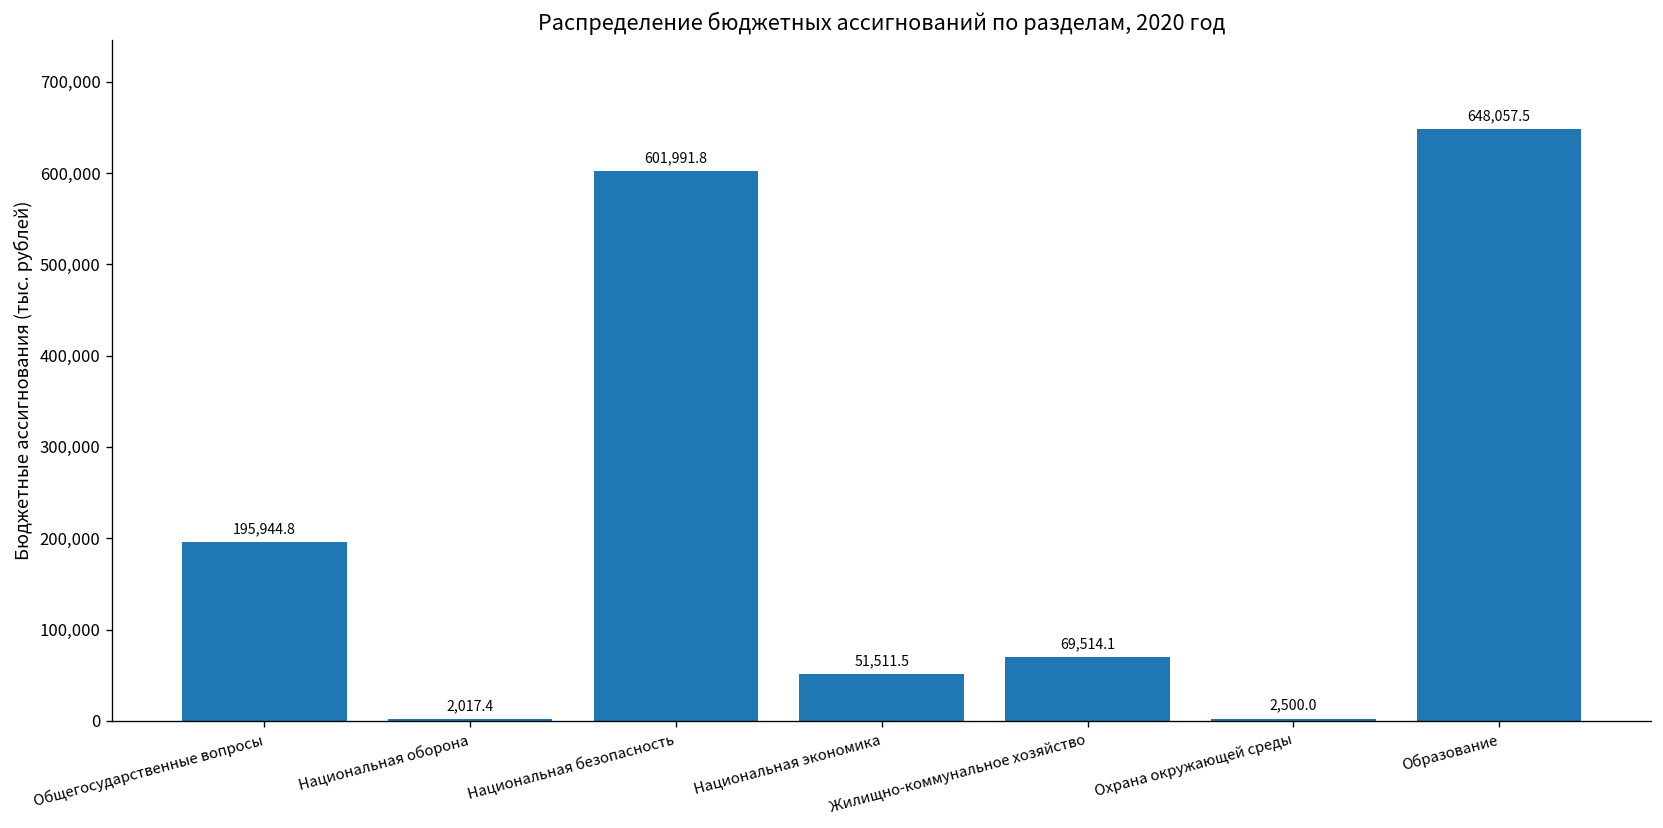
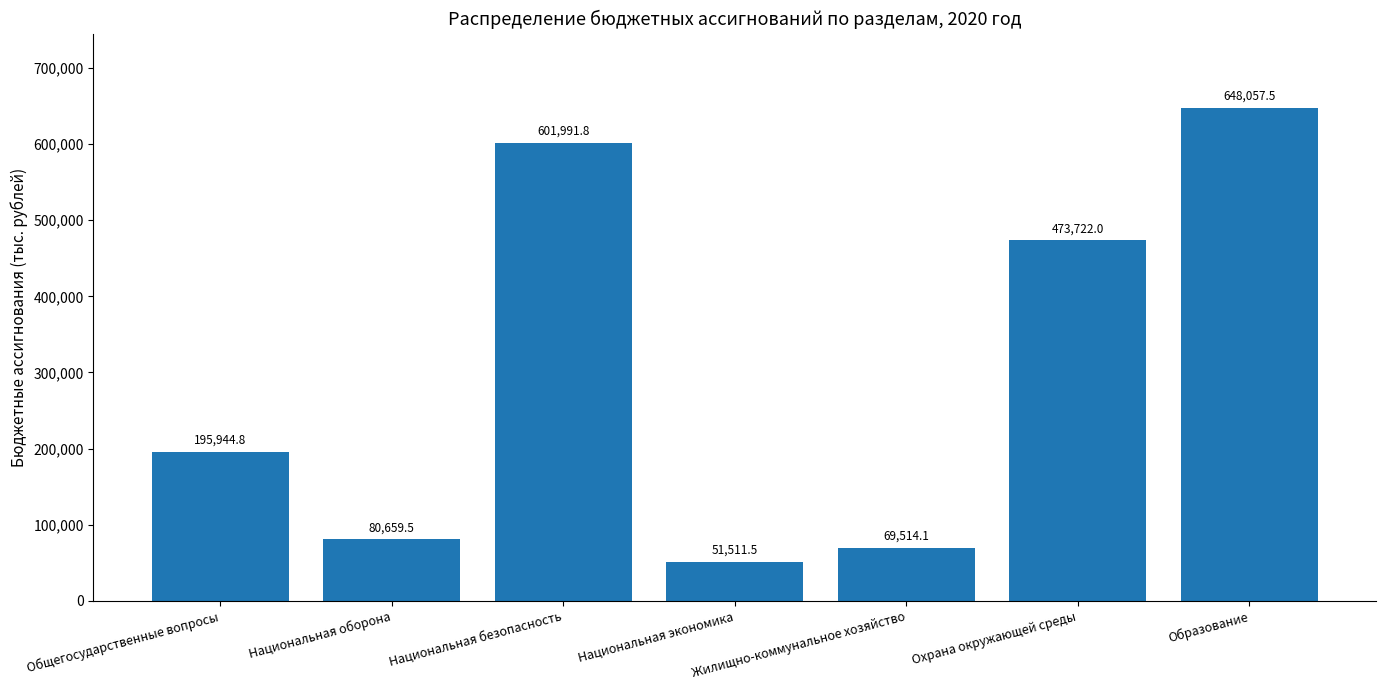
  {
    "Общегосударственные вопросы": "195,944.8",
-   "Национальная оборона": "2,017.4",
+   "Национальная оборона": "80,659.5",
    "Национальная безопасность": "601,991.8",
    "Национальная экономика": "51,511.5",
    "Жилищно-коммунальное хозяйство": "69,514.1",
-   "Охрана окружающей среды": "2,500.0",
+   "Охрана окружающей среды": "473,722.0",
    "Образование": "648,057.5"
  }
